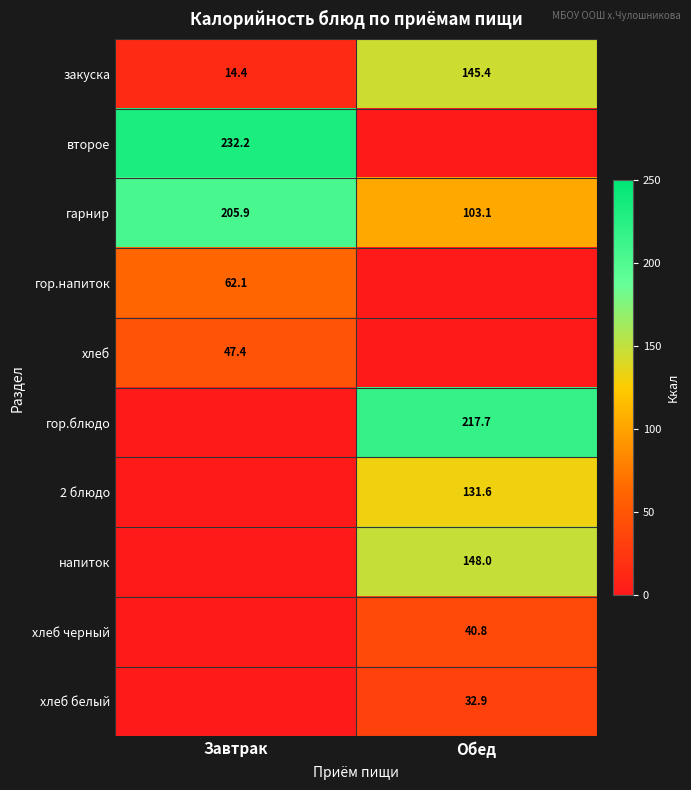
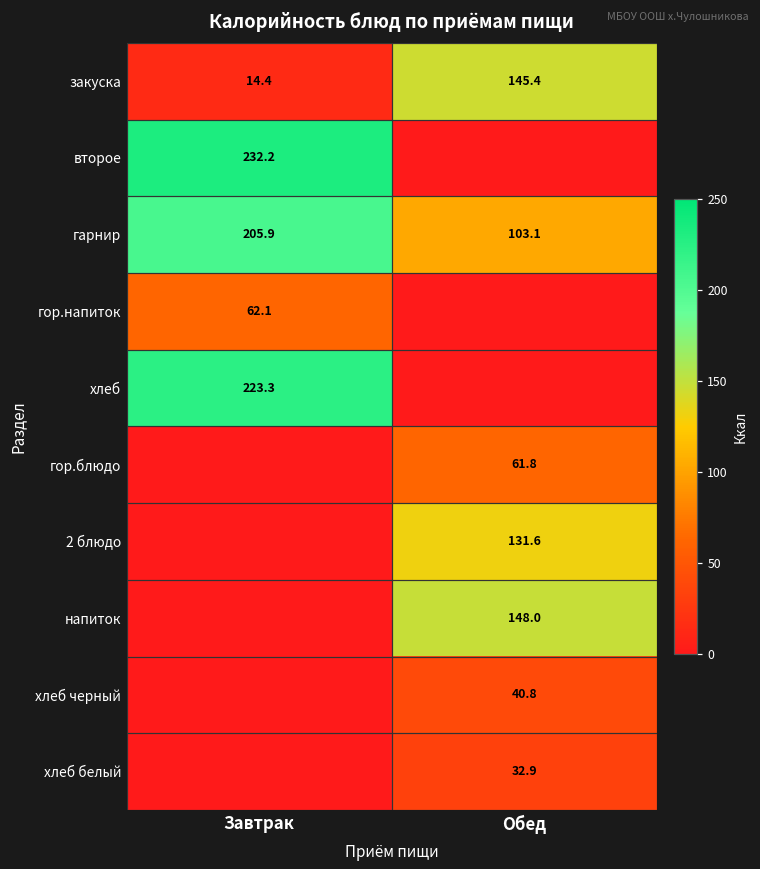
  {
    "закуска": {
      "Завтрак": 14.4,
      "Обед": 145.4
    },
    "второе": {
      "Завтрак": 232.2
    },
    "гарнир": {
      "Завтрак": 205.9,
      "Обед": 103.1
    },
    "гор.напиток": {
      "Завтрак": 62.1
    },
    "хлеб": {
-     "Завтрак": 47.4
+     "Завтрак": 223.3
    },
    "гор.блюдо": {
-     "Обед": 217.7
+     "Обед": 61.8
    },
    "2 блюдо": {
      "Обед": 131.6
    },
    "напиток": {
      "Обед": 148.0
    },
    "хлеб черный": {
      "Обед": 40.8
    },
    "хлеб белый": {
      "Обед": 32.9
    }
  }
